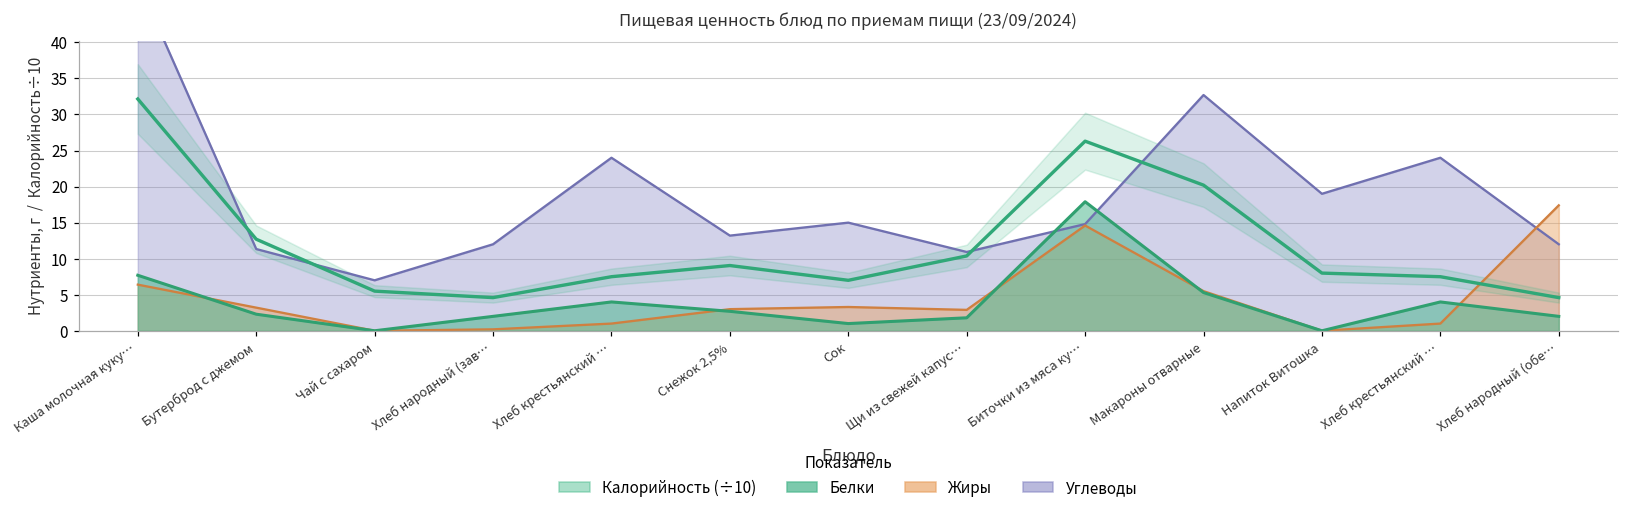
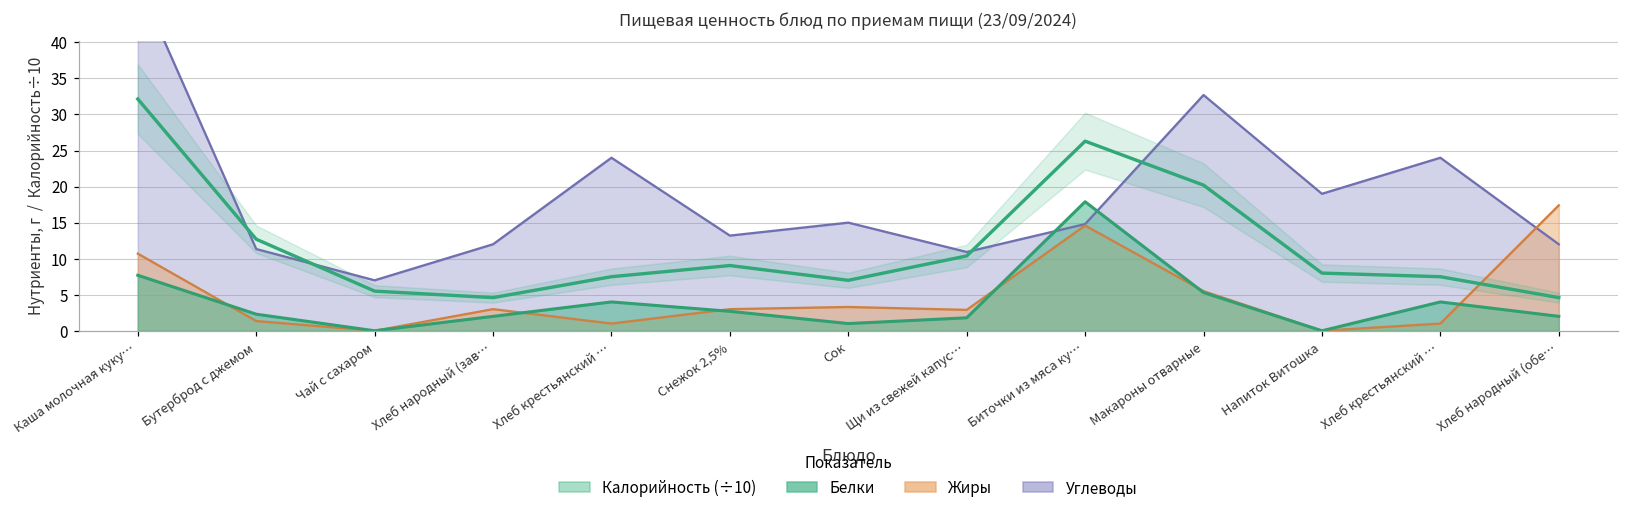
  {
    "Жиры": {
-     "Каша молочная куку…": 6,
-     "Бутерброд с джемом": 3,
-     "Хлеб народный (зав…": 0,
+     "Каша молочная куку…": 11,
+     "Бутерброд с джемом": 1,
+     "Хлеб народный (зав…": 3,
      "Сок": 3,
      "Щи из свежей капус…": 3,
      "Хлеб народный (обе…": 17
    }
  }
